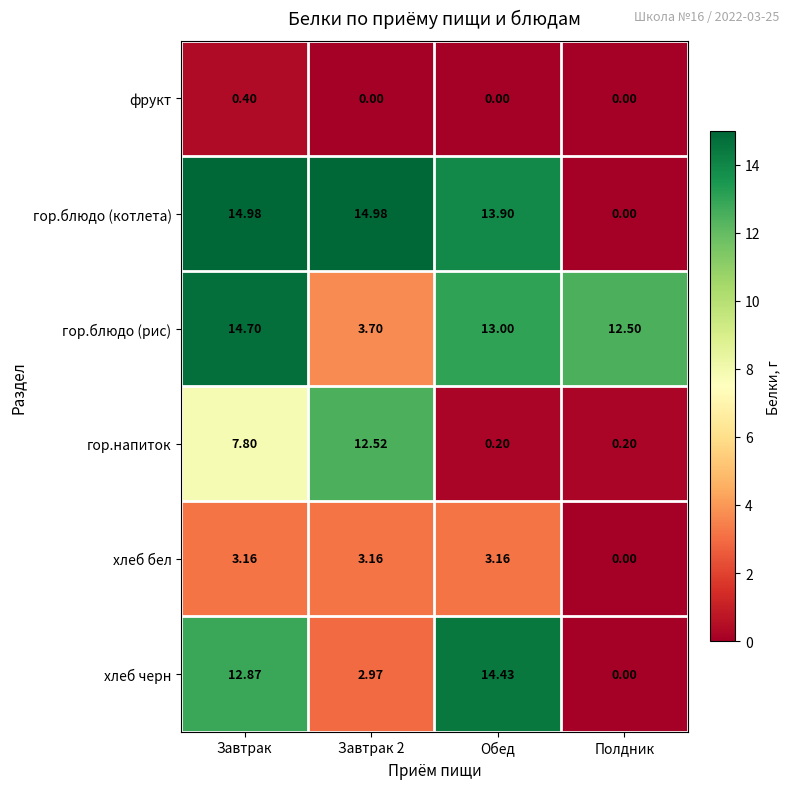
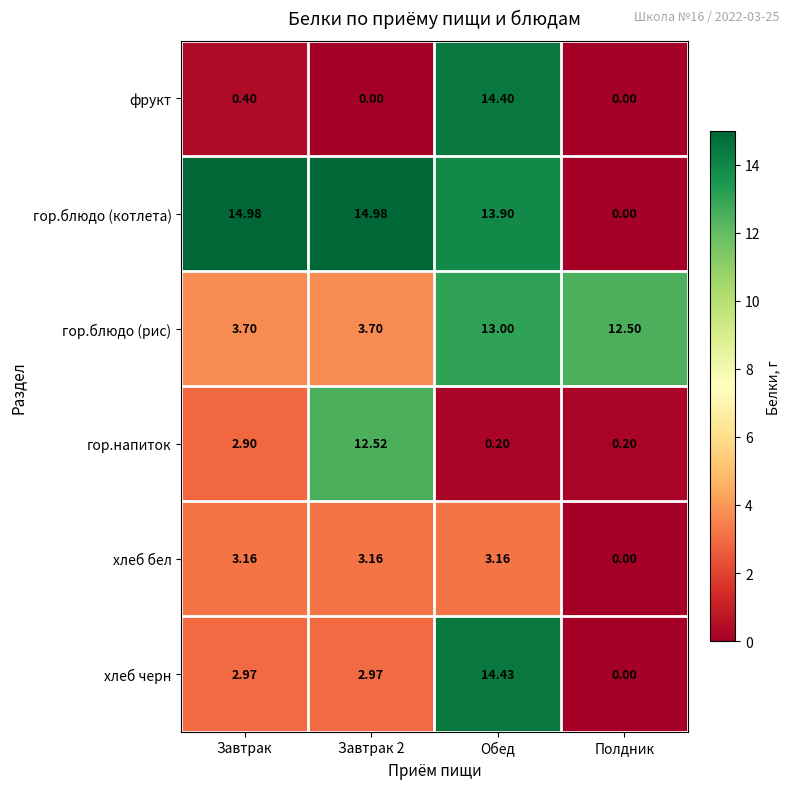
  {
    "фрукт": {
      "Завтрак": 0.40,
      "Завтрак 2": 0.00,
-     "Обед": 0.00,
+     "Обед": 14.40,
      "Полдник": 0.00
    },
    "гор.блюдо (котлета)": {
      "Завтрак": 14.98,
      "Завтрак 2": 14.98,
      "Обед": 13.90,
      "Полдник": 0.00
    },
    "гор.блюдо (рис)": {
-     "Завтрак": 14.70,
+     "Завтрак": 3.70,
      "Завтрак 2": 3.70,
      "Обед": 13.00,
      "Полдник": 12.50
    },
    "гор.напиток": {
-     "Завтрак": 7.80,
+     "Завтрак": 2.90,
      "Завтрак 2": 12.52,
      "Обед": 0.20,
      "Полдник": 0.20
    },
    "хлеб бел": {
      "Завтрак": 3.16,
      "Завтрак 2": 3.16,
      "Обед": 3.16,
      "Полдник": 0.00
    },
    "хлеб черн": {
-     "Завтрак": 12.87,
+     "Завтрак": 2.97,
      "Завтрак 2": 2.97,
      "Обед": 14.43,
      "Полдник": 0.00
    }
  }
